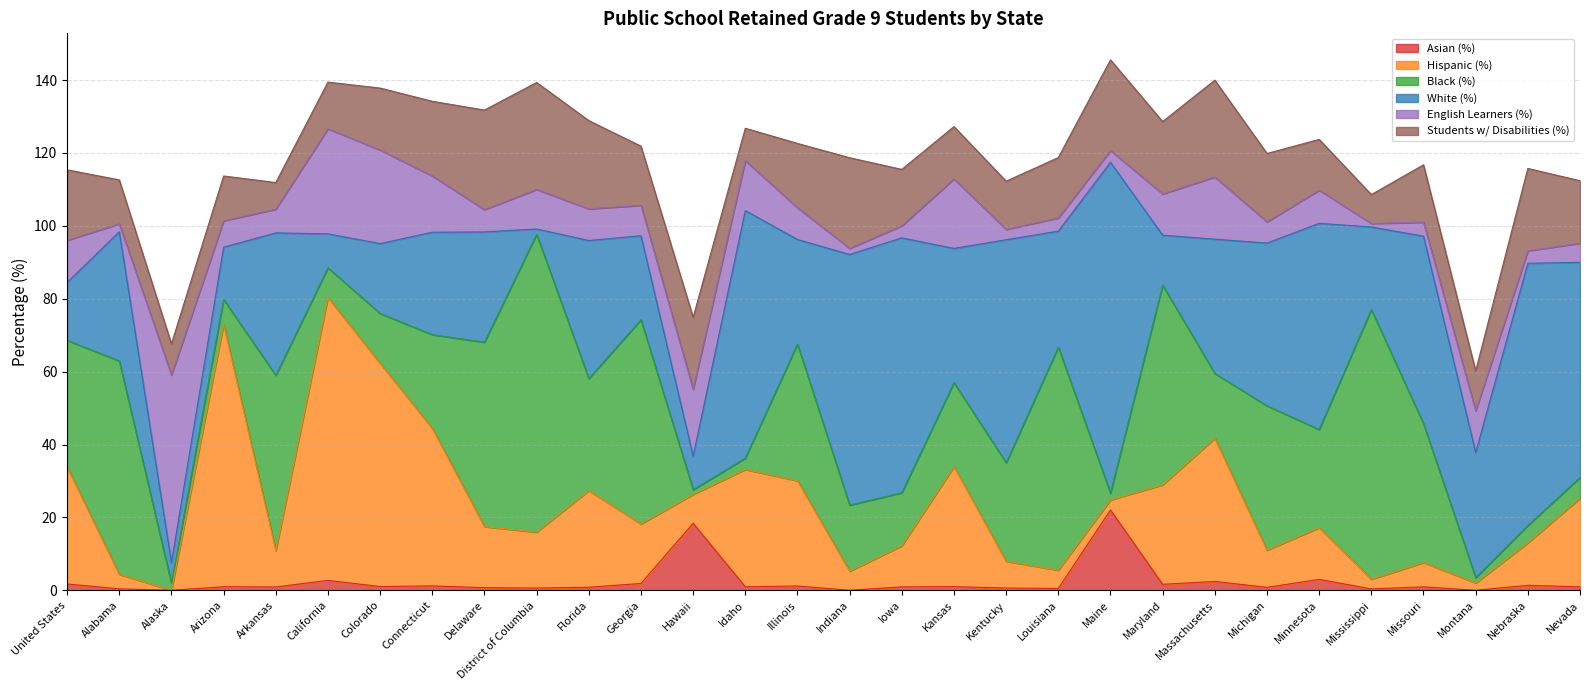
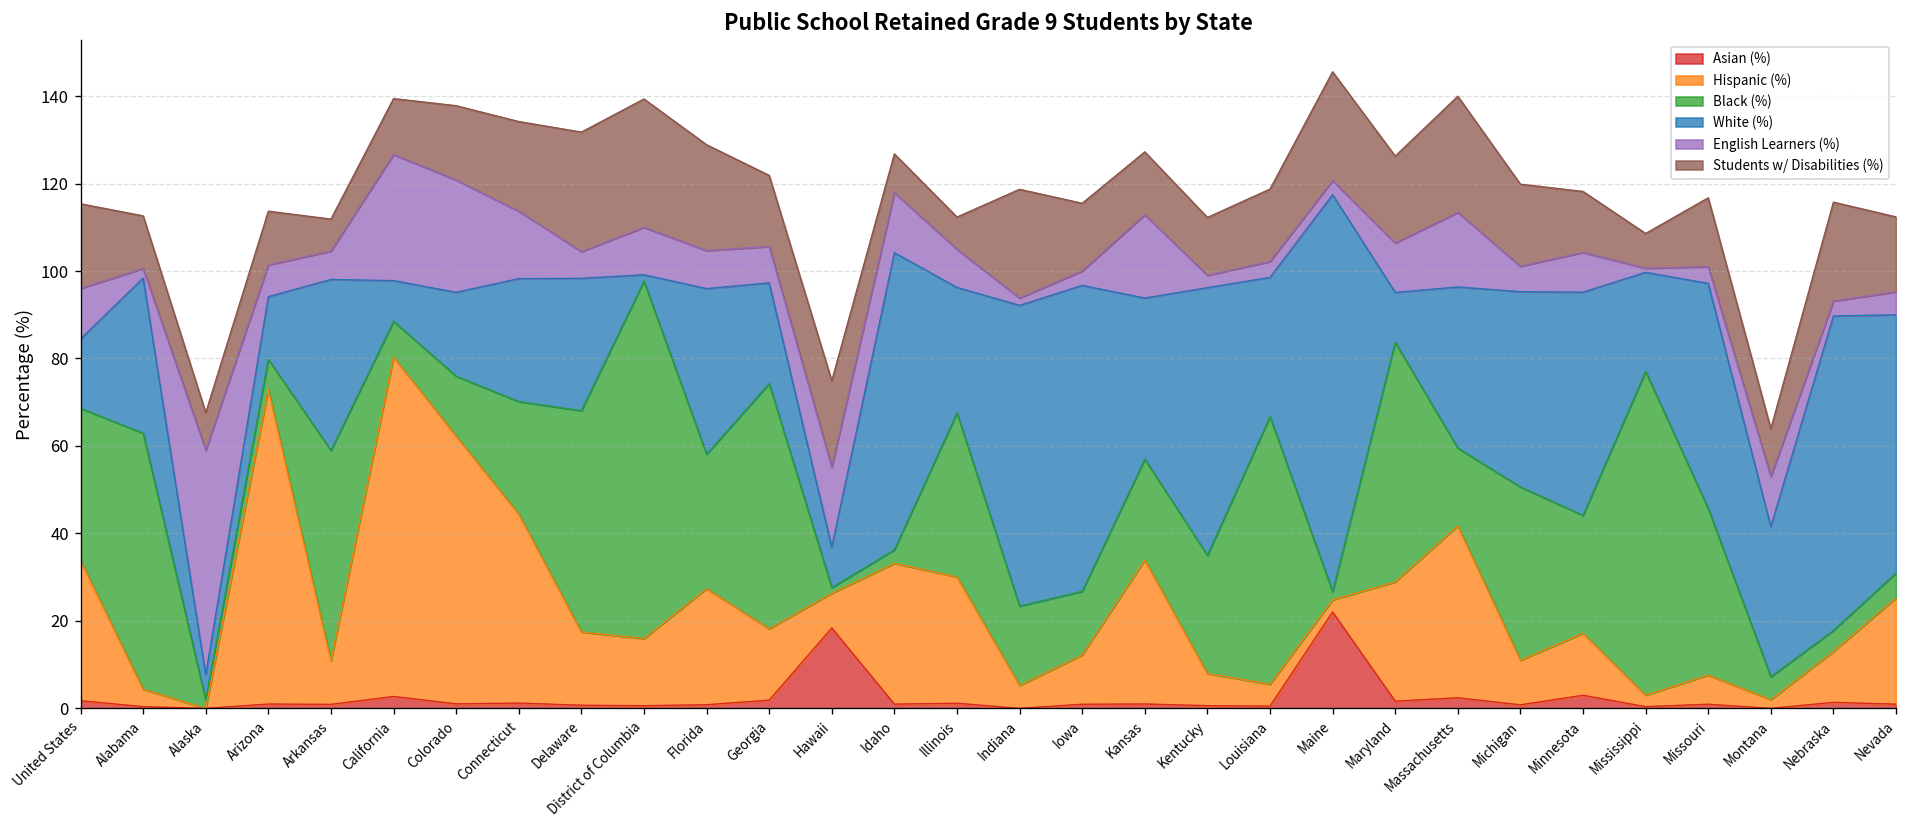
  {
    "Asian (%)": {
      "United States": 2,
      "Alabama": 0,
      "Arizona": 1,
      "Arkansas": 1,
      "California": 3,
      "Colorado": 1,
      "Connecticut": 1,
      "Delaware": 1,
      "District of Columbia": 1,
      "Florida": 1,
      "Georgia": 2,
      "Hawaii": 18,
      "Idaho": 1,
      "Illinois": 1,
      "Indiana": 0,
      "Iowa": 1,
      "Kansas": 1,
      "Kentucky": 1,
      "Louisiana": 1,
      "Maine": 22,
      "Maryland": 2,
      "Massachusetts": 2,
      "Michigan": 1,
      "Minnesota": 3,
      "Mississippi": 0,
      "Missouri": 1,
      "Montana": 0,
      "Nebraska": 1,
      "Nevada": 1
    },
    "Hispanic (%)": {
      "United States": 32,
      "Alabama": 4,
      "Arizona": 72,
      "Arkansas": 10,
      "California": 78,
      "Colorado": 61,
      "Connecticut": 43,
      "Delaware": 17,
      "District of Columbia": 15,
      "Florida": 27,
      "Georgia": 16,
      "Hawaii": 8,
      "Idaho": 32,
      "Illinois": 29,
      "Indiana": 5,
      "Iowa": 11,
      "Kansas": 33,
      "Kentucky": 7,
      "Louisiana": 5,
      "Maine": 3,
      "Maryland": 27,
      "Massachusetts": 39,
      "Michigan": 10,
      "Minnesota": 14,
      "Mississippi": 3,
      "Missouri": 7,
      "Montana": 2,
      "Nebraska": 12,
      "Nevada": 24
    },
    "Black (%)": {
      "United States": 35,
      "Alabama": 59,
      "Alaska": 2,
      "Arizona": 7,
      "Arkansas": 48,
      "California": 8,
      "Colorado": 14,
      "Connecticut": 26,
      "Delaware": 51,
      "District of Columbia": 82,
      "Florida": 31,
      "Georgia": 56,
      "Hawaii": 1,
      "Idaho": 3,
      "Illinois": 38,
      "Indiana": 18,
      "Iowa": 15,
      "Kansas": 23,
      "Kentucky": 27,
      "Louisiana": 61,
      "Maine": 2,
      "Maryland": 55,
      "Massachusetts": 18,
      "Michigan": 40,
      "Minnesota": 27,
      "Mississippi": 74,
      "Missouri": 38,
-     "Montana": 1,
+     "Montana": 5,
      "Nebraska": 5,
      "Nevada": 6
    },
    "White (%)": {
      "United States": 16,
      "Alabama": 35,
      "Alaska": 6,
      "Arizona": 14,
      "Arkansas": 39,
      "California": 9,
      "Colorado": 19,
      "Connecticut": 28,
      "Delaware": 30,
      "District of Columbia": 1,
      "Florida": 38,
      "Georgia": 23,
      "Hawaii": 9,
      "Idaho": 68,
      "Illinois": 29,
      "Indiana": 69,
      "Iowa": 70,
      "Kansas": 37,
      "Kentucky": 61,
      "Louisiana": 32,
      "Maine": 91,
-     "Maryland": 14,
+     "Maryland": 11,
      "Massachusetts": 37,
      "Michigan": 45,
-     "Minnesota": 57,
+     "Minnesota": 51,
      "Mississippi": 23,
      "Missouri": 51,
      "Montana": 34,
      "Nebraska": 72,
      "Nevada": 59
    },
    "English Learners (%)": {
      "United States": 12,
      "Alabama": 2,
      "Alaska": 51,
      "Arizona": 7,
      "Arkansas": 6,
      "California": 29,
      "Colorado": 26,
      "Connecticut": 15,
      "Delaware": 6,
      "District of Columbia": 11,
      "Florida": 9,
      "Georgia": 8,
      "Hawaii": 18,
      "Idaho": 14,
      "Illinois": 9,
      "Indiana": 2,
      "Iowa": 3,
      "Kansas": 19,
      "Kentucky": 3,
      "Louisiana": 4,
      "Maine": 3,
      "Maryland": 11,
      "Massachusetts": 17,
      "Michigan": 6,
      "Minnesota": 9,
      "Mississippi": 1,
      "Missouri": 4,
      "Montana": 11,
      "Nebraska": 3,
      "Nevada": 5
    },
    "Students w/ Disabilities (%)": {
      "United States": 19,
      "Alabama": 12,
      "Alaska": 9,
      "Arizona": 12,
      "Arkansas": 7,
      "California": 13,
      "Colorado": 17,
      "Connecticut": 20,
      "Delaware": 27,
      "District of Columbia": 29,
      "Florida": 24,
      "Georgia": 16,
      "Hawaii": 20,
      "Idaho": 9,
-     "Illinois": 18,
+     "Illinois": 7,
      "Indiana": 25,
      "Iowa": 15,
      "Kansas": 14,
      "Kentucky": 13,
      "Louisiana": 17,
      "Maine": 25,
      "Maryland": 20,
      "Massachusetts": 27,
      "Michigan": 19,
      "Minnesota": 14,
      "Mississippi": 8,
      "Missouri": 16,
      "Montana": 11,
      "Nebraska": 23,
      "Nevada": 17
    }
  }
